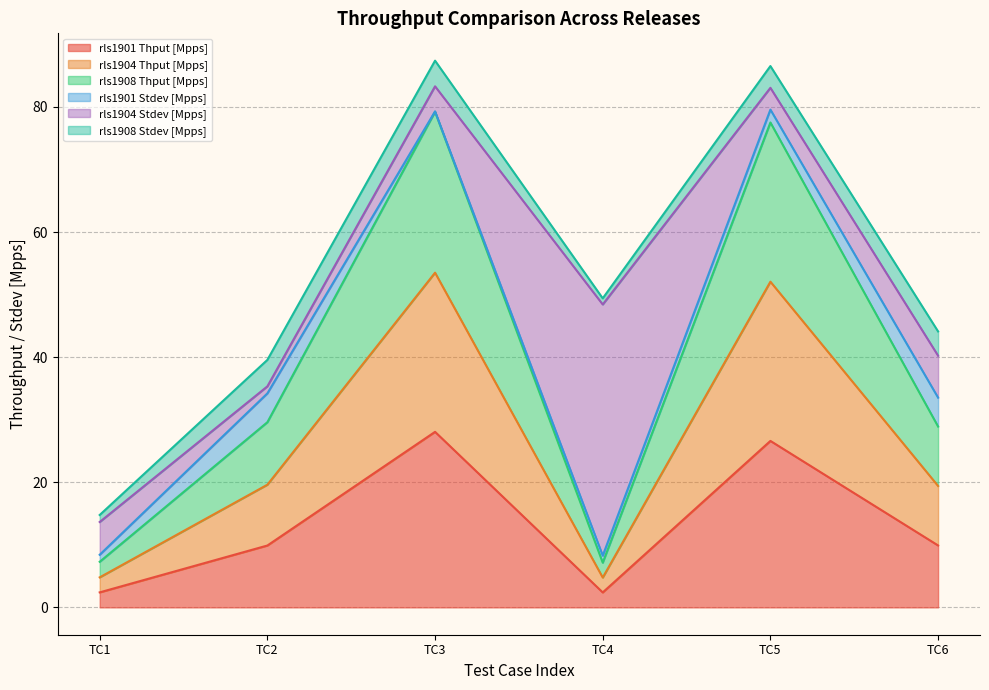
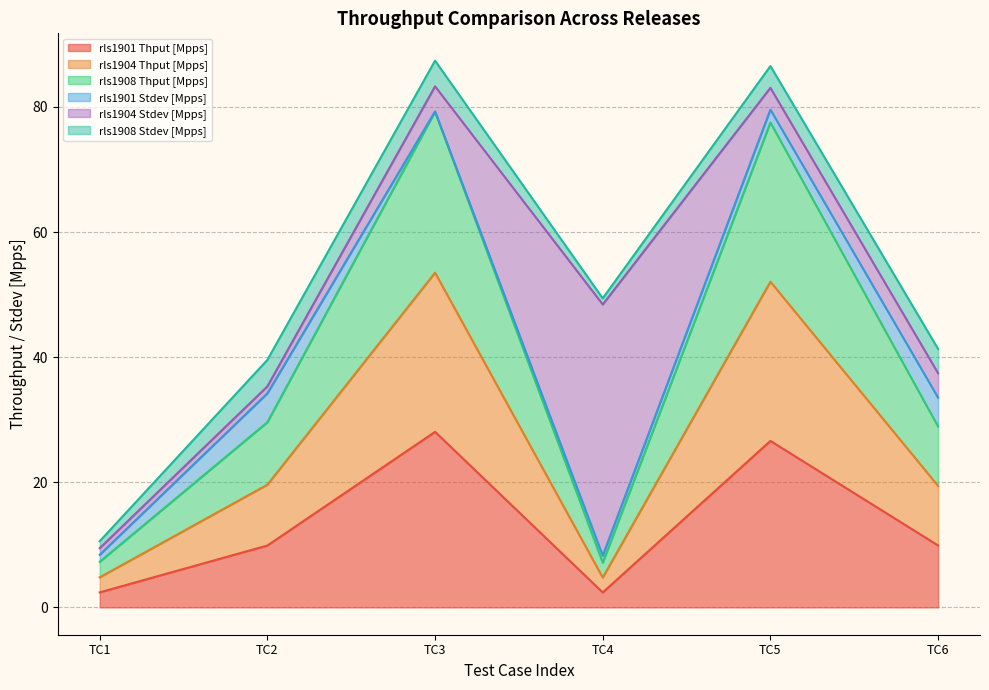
  {
    "rls1904 Stdev [Mpps]": {
-     "TC1": 5,
+     "TC1": 1,
      "TC2": 1,
      "TC3": 4,
      "TC4": 40,
      "TC5": 3,
-     "TC6": 7
+     "TC6": 4
    }
  }
